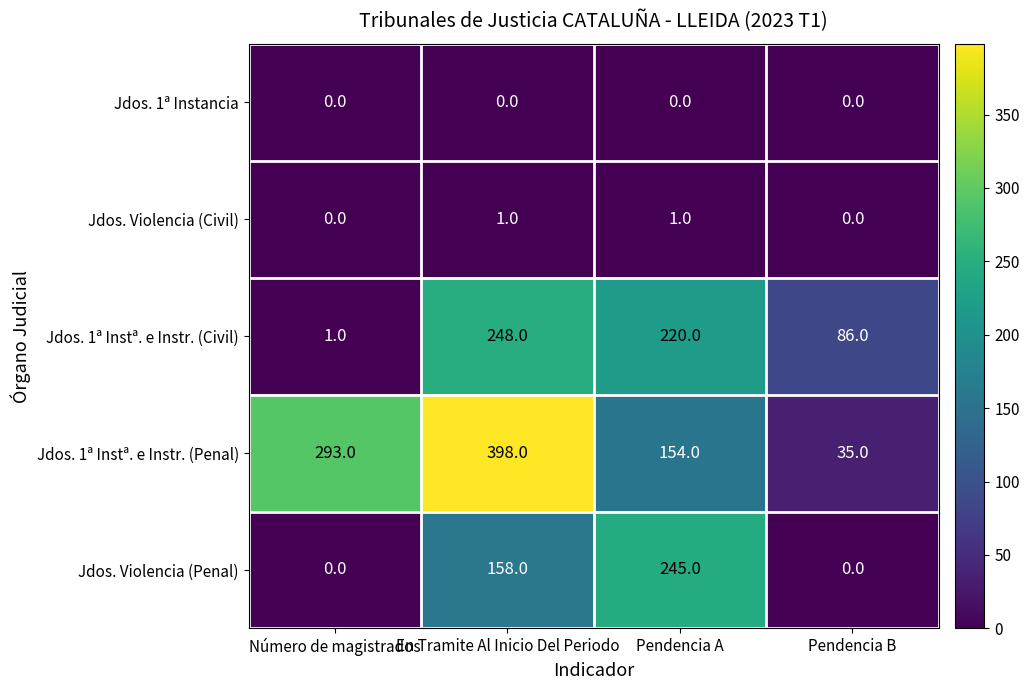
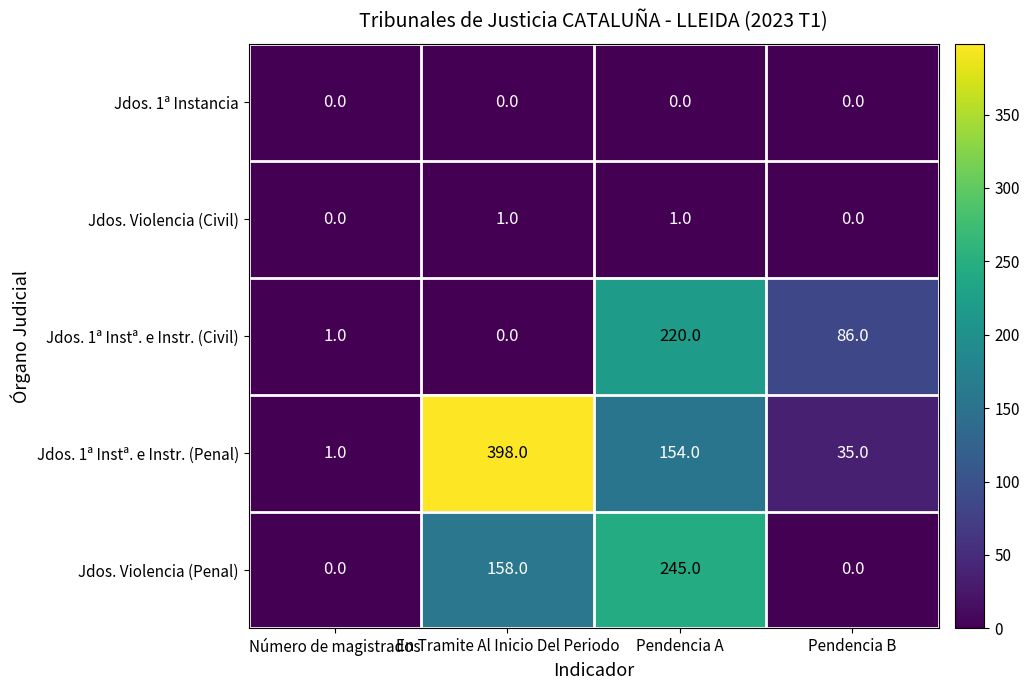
  {
    "Jdos. 1ª Instancia": {
      "Número de magistrados": 0.0,
      "En Tramite Al Inicio Del Periodo": 0.0,
      "Pendencia A": 0.0,
      "Pendencia B": 0.0
    },
    "Jdos. Violencia (Civil)": {
      "Número de magistrados": 0.0,
      "En Tramite Al Inicio Del Periodo": 1.0,
      "Pendencia A": 1.0,
      "Pendencia B": 0.0
    },
    "Jdos. 1ª Instª. e Instr. (Civil)": {
      "Número de magistrados": 1.0,
-     "En Tramite Al Inicio Del Periodo": 248.0,
+     "En Tramite Al Inicio Del Periodo": 0.0,
      "Pendencia A": 220.0,
      "Pendencia B": 86.0
    },
    "Jdos. 1ª Instª. e Instr. (Penal)": {
-     "Número de magistrados": 293.0,
+     "Número de magistrados": 1.0,
      "En Tramite Al Inicio Del Periodo": 398.0,
      "Pendencia A": 154.0,
      "Pendencia B": 35.0
    },
    "Jdos. Violencia (Penal)": {
      "Número de magistrados": 0.0,
      "En Tramite Al Inicio Del Periodo": 158.0,
      "Pendencia A": 245.0,
      "Pendencia B": 0.0
    }
  }
